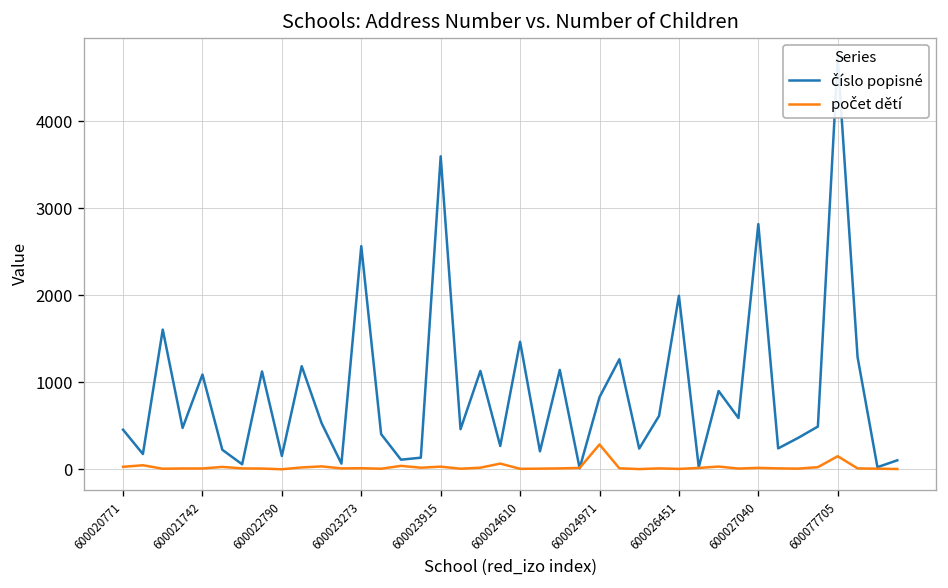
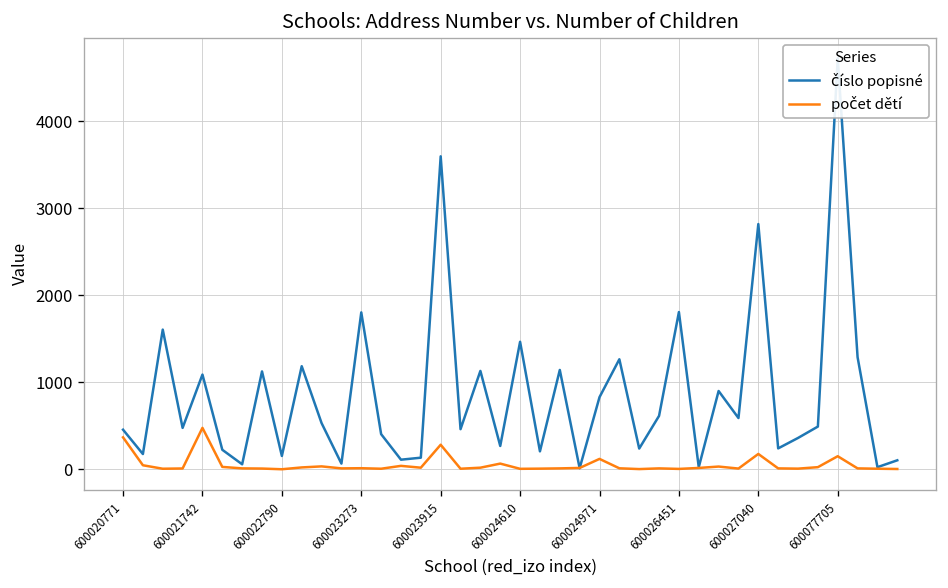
  {
    "číslo popisné": {
      "600020771": 500,
      "600021742": 1100,
      "600022790": 200,
-     "600023273": 2600,
+     "600023273": 1800,
      "600023915": 3600,
      "600024610": 1500,
      "600024971": 800,
-     "600026451": 2000,
+     "600026451": 1800,
      "600027040": 2800
    },
    "počet dětí": {
-     "600020771": 0,
-     "600021742": 0,
+     "600020771": 400,
+     "600021742": 500,
      "600022790": 0,
      "600023273": 0,
-     "600023915": 0,
+     "600023915": 300,
      "600024610": 0,
-     "600024971": 300,
+     "600024971": 100,
      "600026451": 0,
-     "600027040": 0,
+     "600027040": 200,
      "600077705": 200
    }
  }
